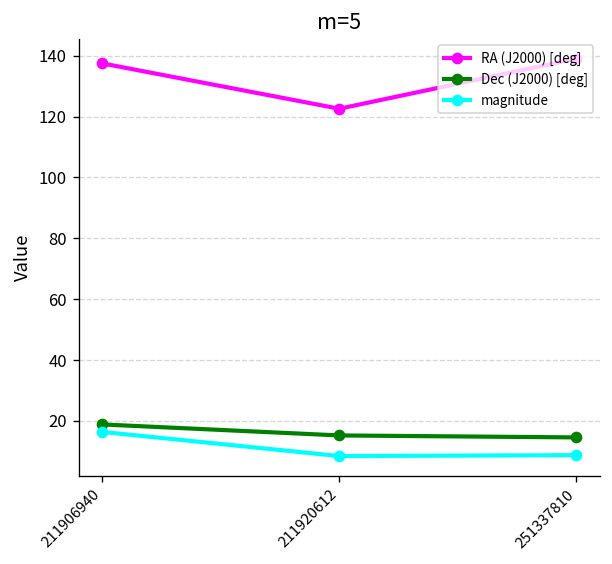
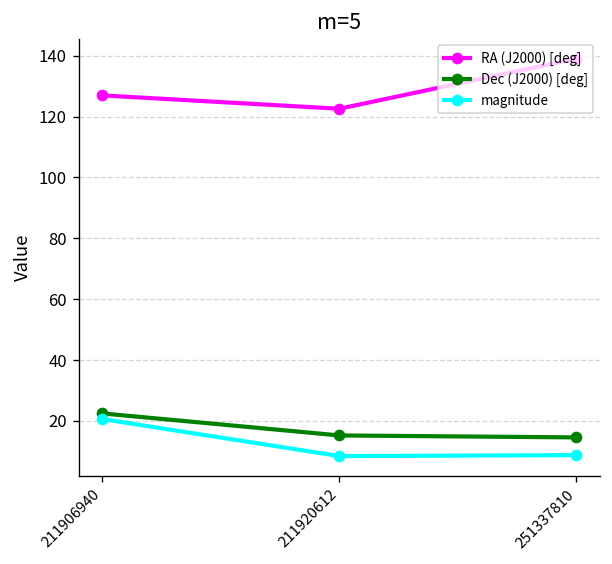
  {
    "RA (J2000) [deg]": {
-     "211906940": 137,
+     "211906940": 127,
      "211920612": 123
    },
    "Dec (J2000) [deg]": {
-     "211906940": 19,
+     "211906940": 22,
      "211920612": 15,
      "251337810": 15
    },
    "magnitude": {
-     "211906940": 16,
+     "211906940": 21,
      "211920612": 8,
      "251337810": 9
    }
  }
